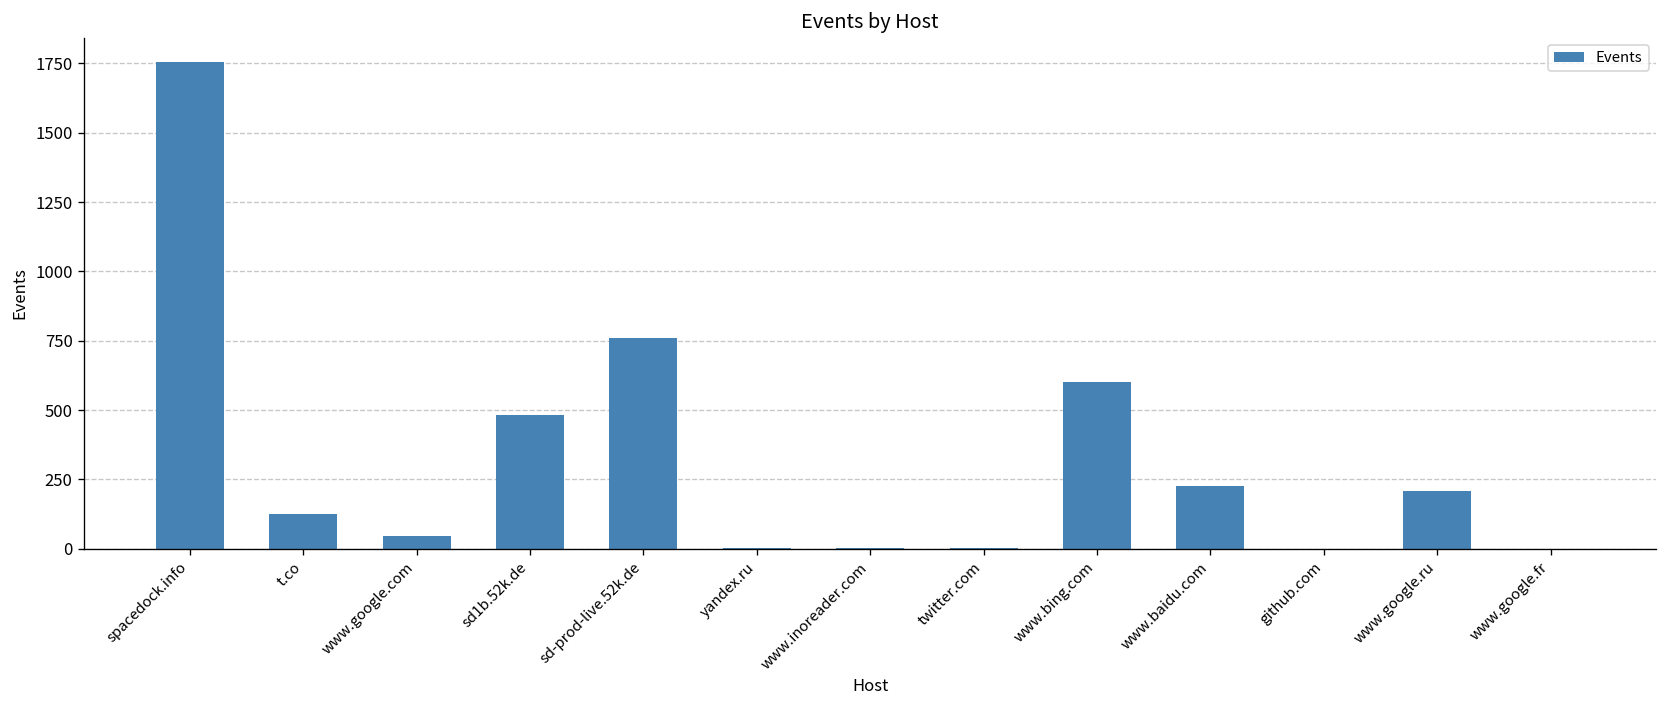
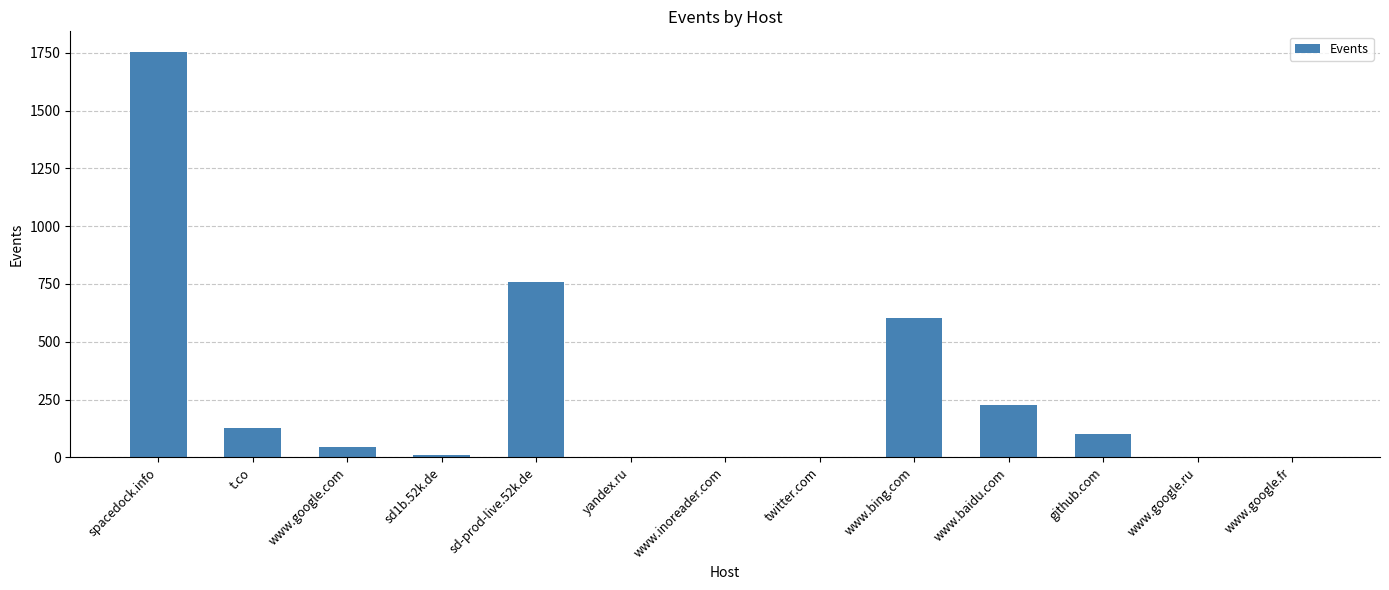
  {
    "spacedock.info": 1760,
    "t.co": 130,
    "www.google.com": 50,
-   "sd1b.52k.de": 480,
+   "sd1b.52k.de": 10,
    "sd-prod-live.52k.de": 760,
    "www.bing.com": 600,
    "www.baidu.com": 230,
-   "github.com": 0,
-   "www.google.ru": 210
+   "github.com": 100,
+   "www.google.ru": 0
  }
